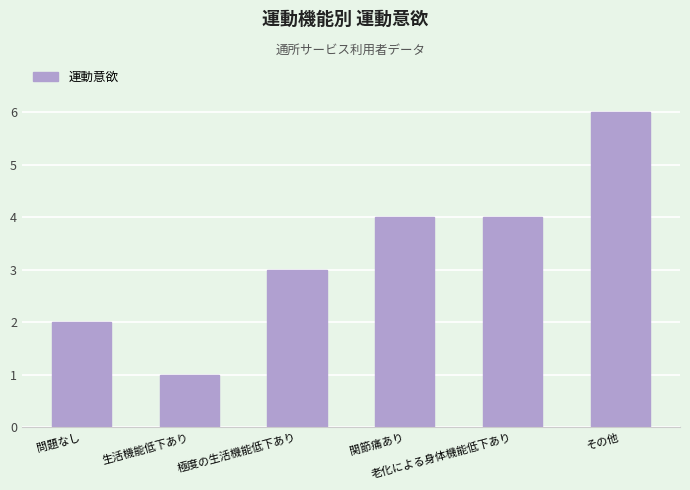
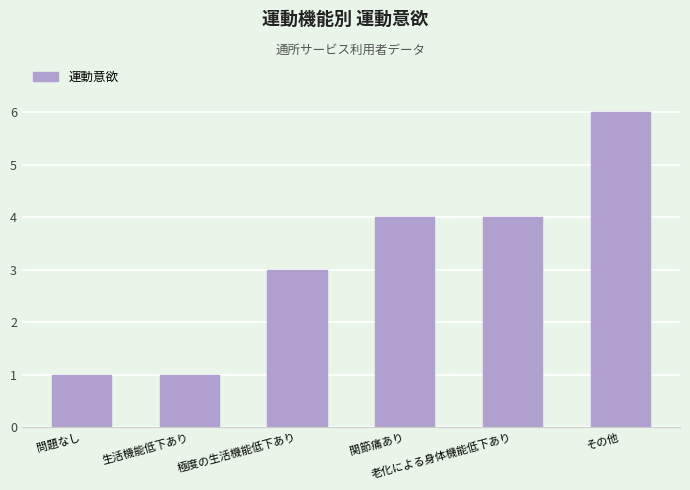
  {
-   "問題なし": 2,
+   "問題なし": 1,
    "生活機能低下あり": 1,
    "極度の生活機能低下あり": 3,
    "関節痛あり": 4,
    "老化による身体機能低下あり": 4,
    "その他": 6
  }
